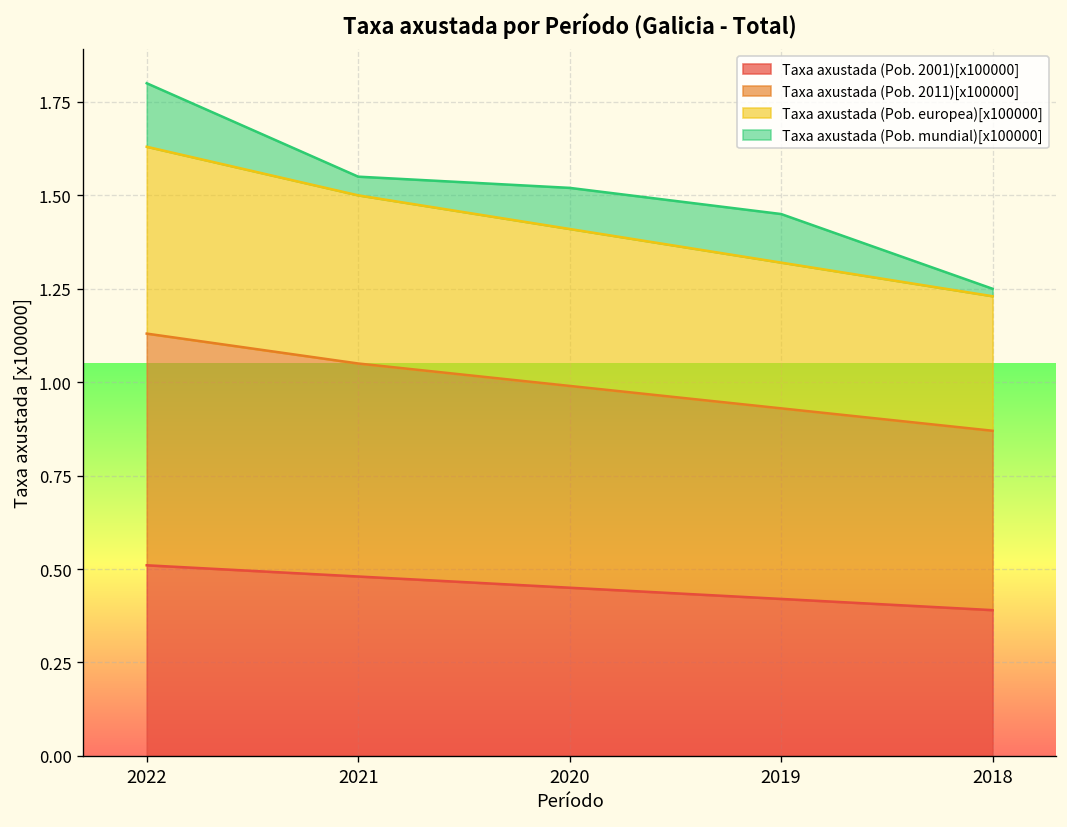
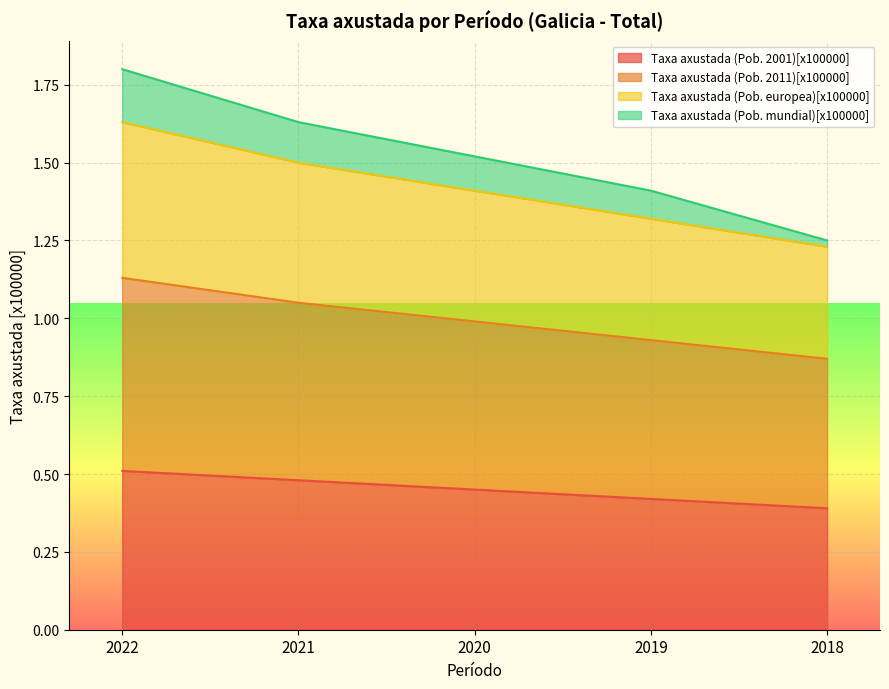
  {
    "Taxa axustada (Pob. europea)[x100000]": {
      "2022": 0.50,
      "2021": 0.45,
      "2020": 0.42,
      "2019": 0.39,
      "2018": 0.36
    },
    "Taxa axustada (Pob. mundial)[x100000]": {
      "2022": 0.17,
-     "2021": 0.05,
+     "2021": 0.13,
      "2020": 0.11,
-     "2019": 0.13,
+     "2019": 0.09,
      "2018": 0.02
    }
  }
